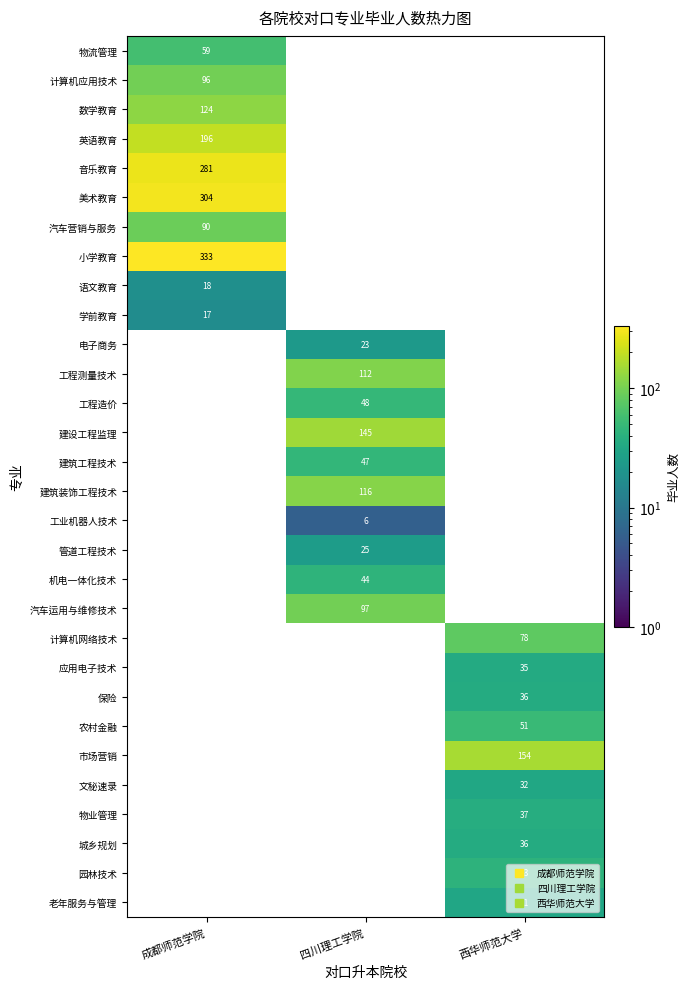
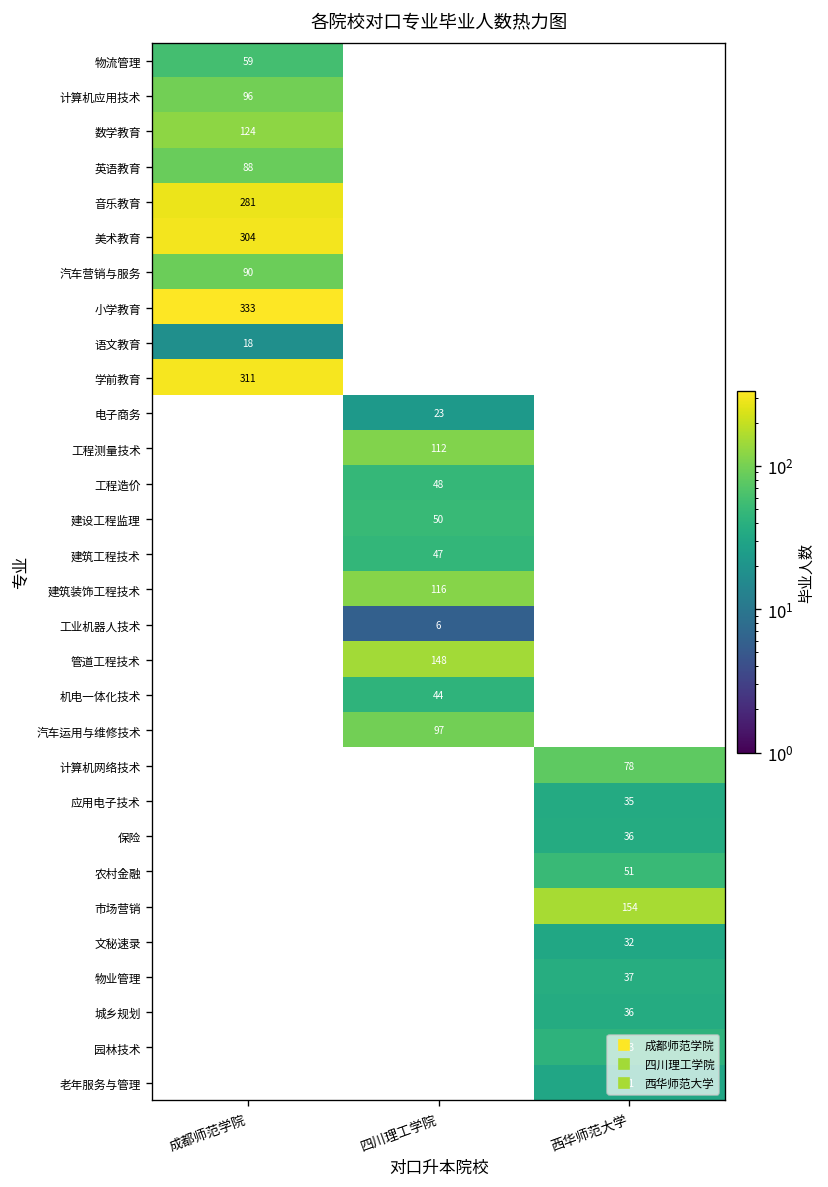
  {
    "物流管理": {
      "成都师范学院": 59
    },
    "计算机应用技术": {
      "成都师范学院": 96
    },
    "数学教育": {
      "成都师范学院": 124
    },
    "英语教育": {
-     "成都师范学院": 196
+     "成都师范学院": 88
    },
    "音乐教育": {
      "成都师范学院": 281
    },
    "美术教育": {
      "成都师范学院": 304
    },
    "汽车营销与服务": {
      "成都师范学院": 90
    },
    "小学教育": {
      "成都师范学院": 333
    },
    "语文教育": {
      "成都师范学院": 18
    },
    "学前教育": {
-     "成都师范学院": 17
+     "成都师范学院": 311
    },
    "电子商务": {
      "四川理工学院": 23
    },
    "工程测量技术": {
      "四川理工学院": 112
    },
    "工程造价": {
      "四川理工学院": 48
    },
    "建设工程监理": {
-     "四川理工学院": 145
+     "四川理工学院": 50
    },
    "建筑工程技术": {
      "四川理工学院": 47
    },
    "建筑装饰工程技术": {
      "四川理工学院": 116
    },
    "工业机器人技术": {
      "四川理工学院": 6
    },
    "管道工程技术": {
-     "四川理工学院": 25
+     "四川理工学院": 148
    },
    "机电一体化技术": {
      "四川理工学院": 44
    },
    "汽车运用与维修技术": {
      "四川理工学院": 97
    },
    "计算机网络技术": {
      "西华师范大学": 78
    },
    "应用电子技术": {
      "西华师范大学": 35
    },
    "保险": {
      "西华师范大学": 36
    },
    "农村金融": {
      "西华师范大学": 51
    },
    "市场营销": {
      "西华师范大学": 154
    },
    "文秘速录": {
      "西华师范大学": 32
    },
    "物业管理": {
      "西华师范大学": 37
    },
    "城乡规划": {
      "西华师范大学": 36
    }
  }
